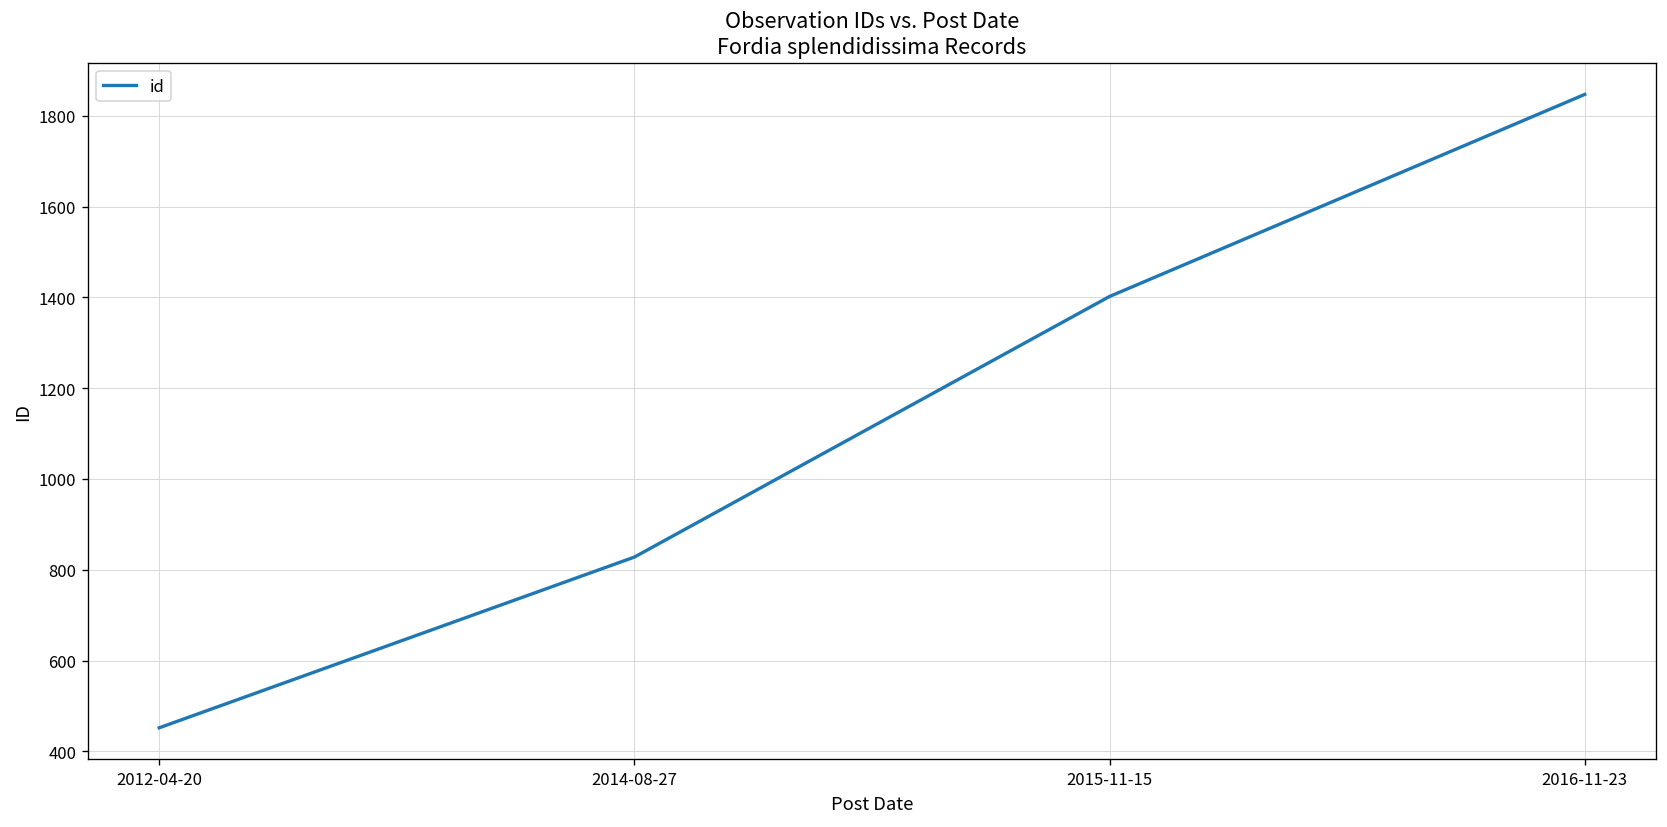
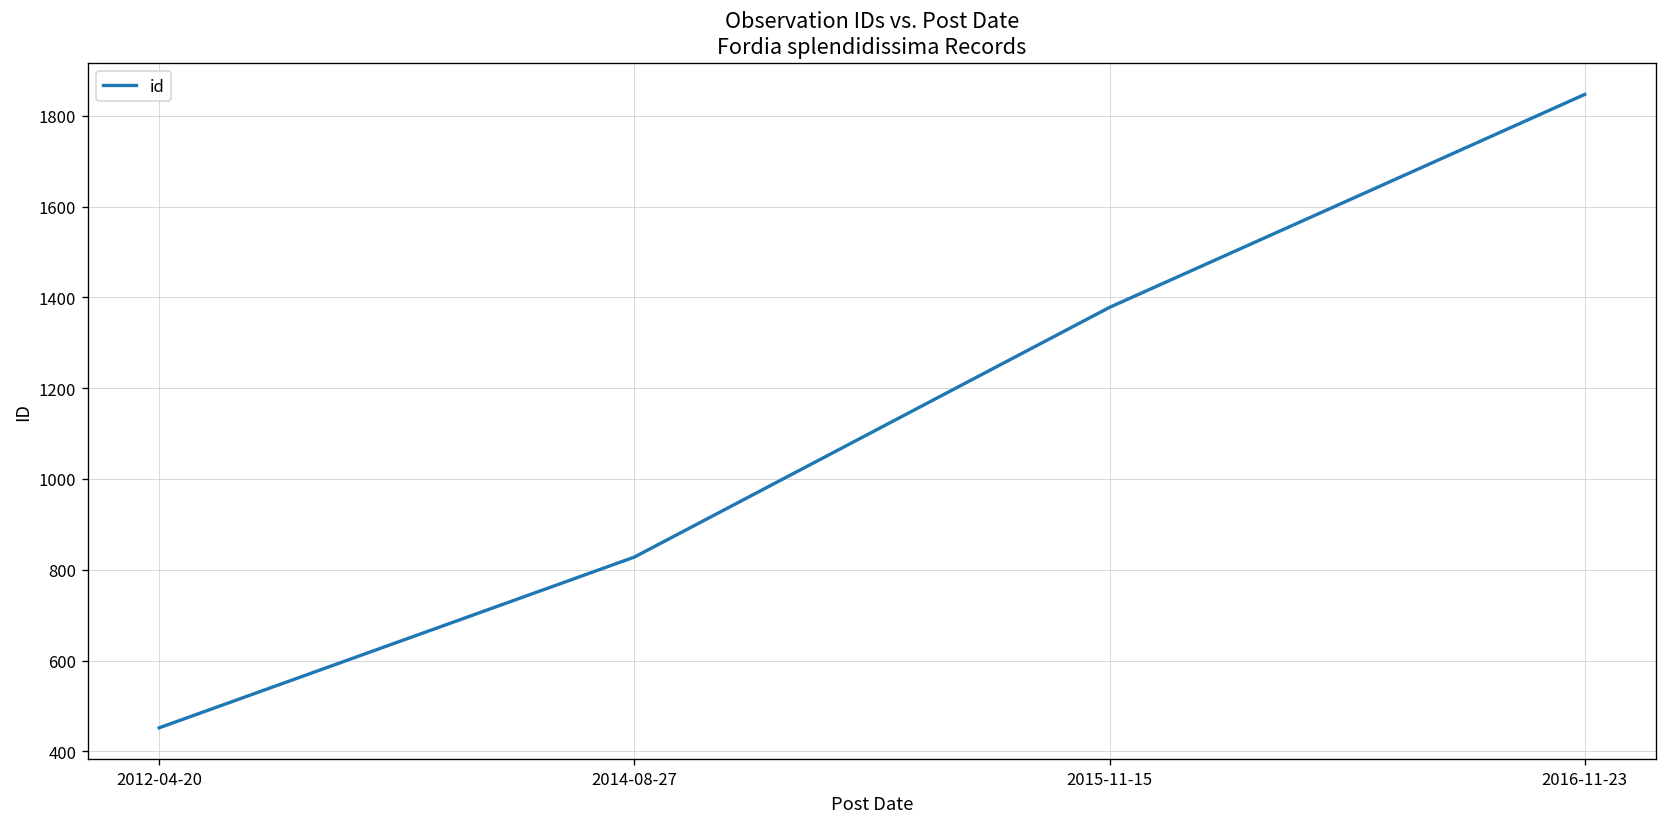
  {
    "2012-04-20": 450,
    "2014-08-27": 830,
-   "2015-11-15": 1400,
+   "2015-11-15": 1380,
    "2016-11-23": 1850
  }
